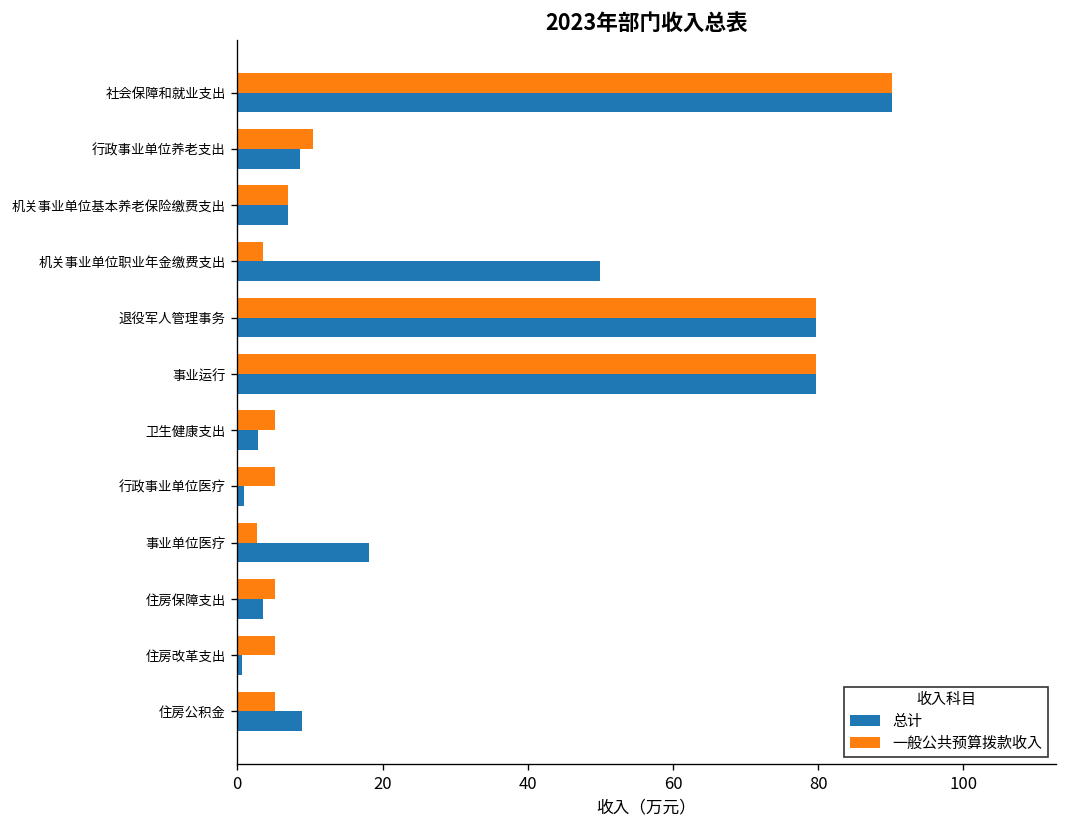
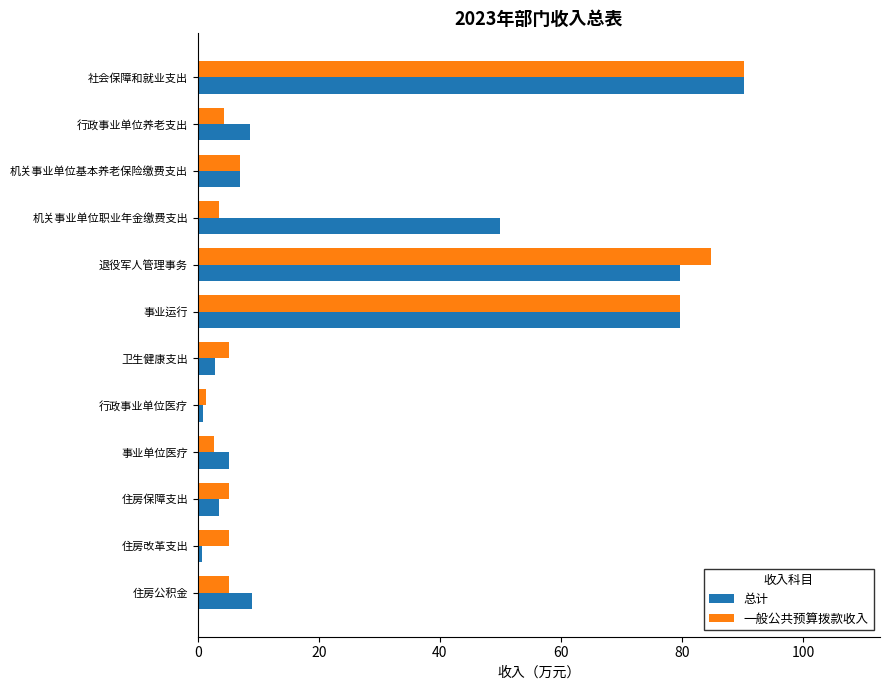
  {
    "总计": {
      "社会保障和就业支出": 90,
      "行政事业单位养老支出": 9,
      "机关事业单位基本养老保险缴费支出": 7,
      "机关事业单位职业年金缴费支出": 50,
      "退役军人管理事务": 80,
      "事业运行": 80,
      "卫生健康支出": 3,
      "行政事业单位医疗": 1,
-     "事业单位医疗": 18,
+     "事业单位医疗": 5,
      "住房保障支出": 4,
      "住房改革支出": 1,
      "住房公积金": 9
    },
    "一般公共预算拨款收入": {
      "社会保障和就业支出": 90,
-     "行政事业单位养老支出": 10,
+     "行政事业单位养老支出": 4,
      "机关事业单位基本养老保险缴费支出": 7,
      "机关事业单位职业年金缴费支出": 3,
-     "退役军人管理事务": 80,
+     "退役军人管理事务": 85,
      "事业运行": 80,
      "卫生健康支出": 5,
-     "行政事业单位医疗": 5,
+     "行政事业单位医疗": 1,
      "事业单位医疗": 3,
      "住房保障支出": 5,
      "住房改革支出": 5,
      "住房公积金": 5
    }
  }
